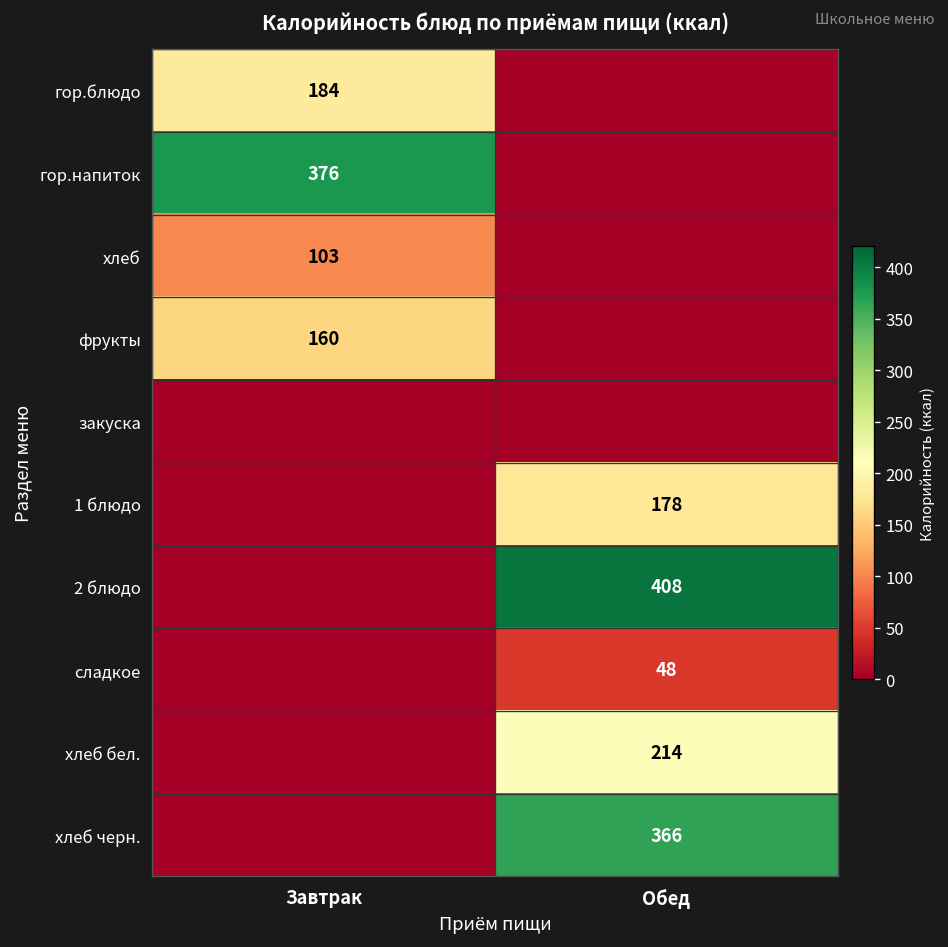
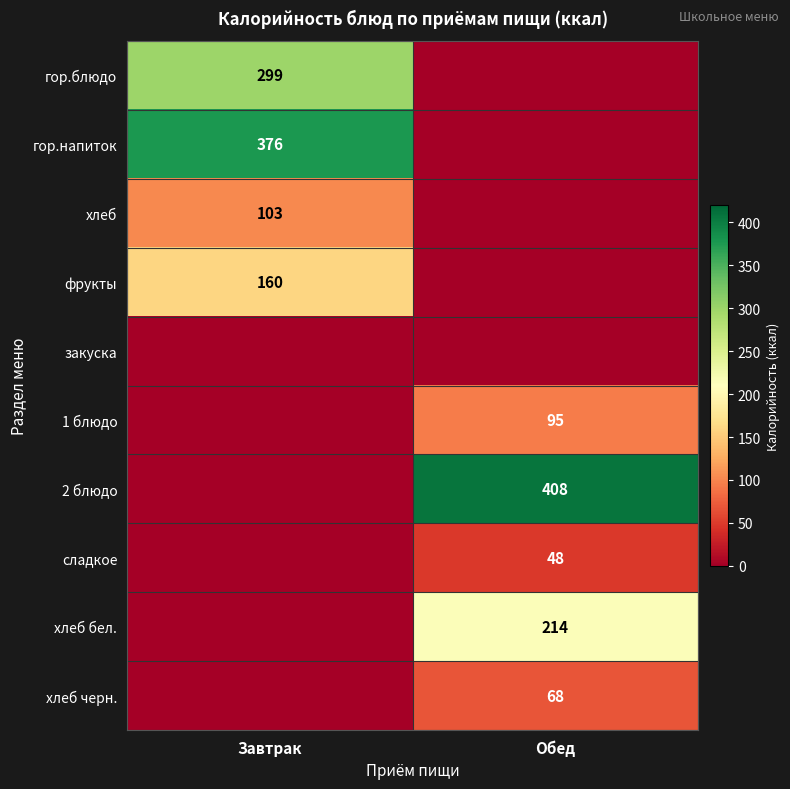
  {
    "гор.блюдо": {
-     "Завтрак": 184
+     "Завтрак": 299
    },
    "гор.напиток": {
      "Завтрак": 376
    },
    "хлеб": {
      "Завтрак": 103
    },
    "фрукты": {
      "Завтрак": 160
    },
    "1 блюдо": {
-     "Обед": 178
+     "Обед": 95
    },
    "2 блюдо": {
      "Обед": 408
    },
    "сладкое": {
      "Обед": 48
    },
    "хлеб бел.": {
      "Обед": 214
    },
    "хлеб черн.": {
-     "Обед": 366
+     "Обед": 68
    }
  }
